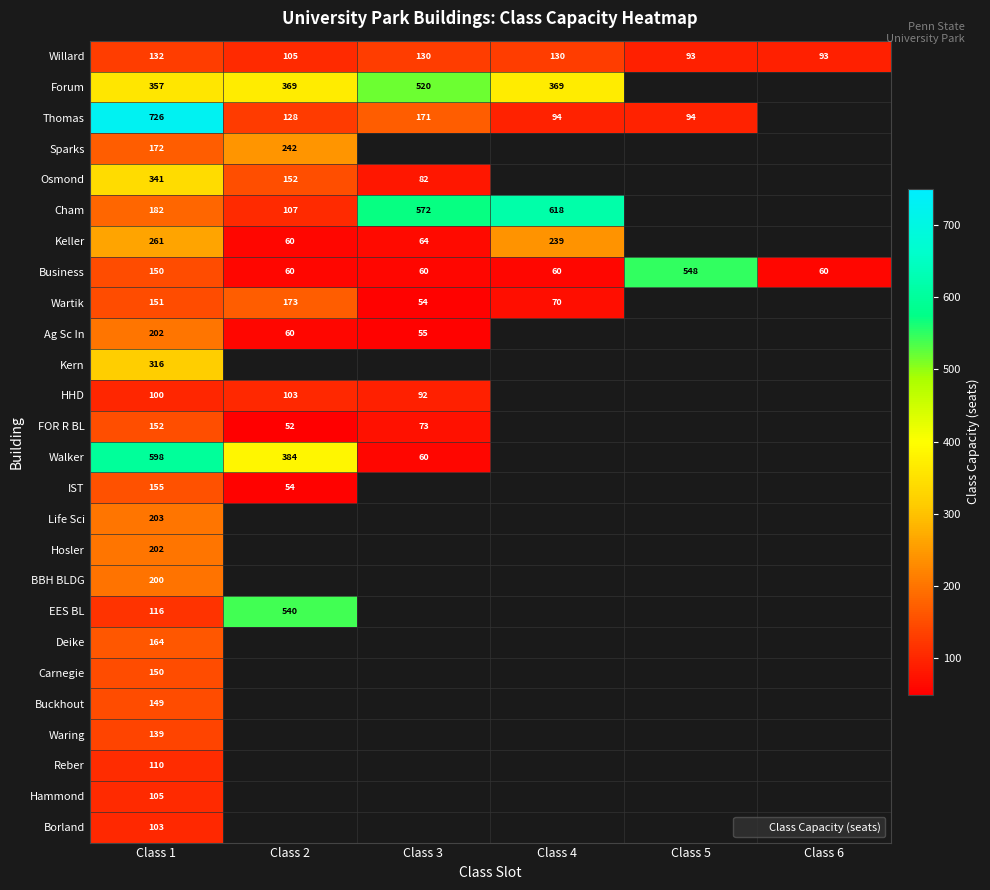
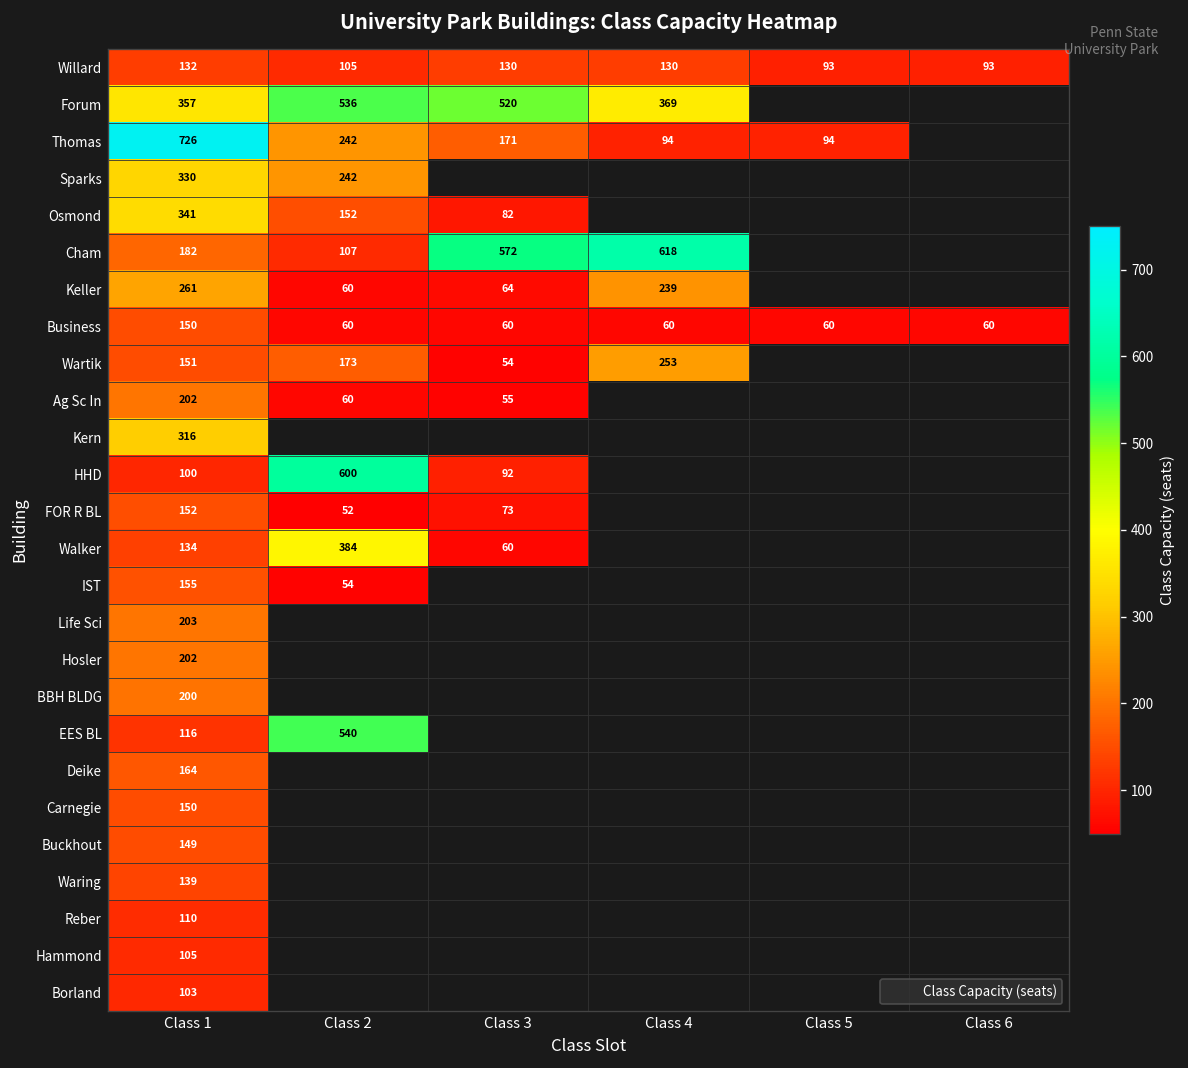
  {
    "Willard": {
      "Class 1": 132,
      "Class 2": 105,
      "Class 3": 130,
      "Class 4": 130,
      "Class 5": 93,
      "Class 6": 93
    },
    "Forum": {
      "Class 1": 357,
-     "Class 2": 369,
+     "Class 2": 536,
      "Class 3": 520,
      "Class 4": 369
    },
    "Thomas": {
      "Class 1": 726,
-     "Class 2": 128,
+     "Class 2": 242,
      "Class 3": 171,
      "Class 4": 94,
      "Class 5": 94
    },
    "Sparks": {
-     "Class 1": 172,
+     "Class 1": 330,
      "Class 2": 242
    },
    "Osmond": {
      "Class 1": 341,
      "Class 2": 152,
      "Class 3": 82
    },
    "Cham": {
      "Class 1": 182,
      "Class 2": 107,
      "Class 3": 572,
      "Class 4": 618
    },
    "Keller": {
      "Class 1": 261,
      "Class 2": 60,
      "Class 3": 64,
      "Class 4": 239
    },
    "Business": {
      "Class 1": 150,
      "Class 2": 60,
      "Class 3": 60,
      "Class 4": 60,
-     "Class 5": 548,
+     "Class 5": 60,
      "Class 6": 60
    },
    "Wartik": {
      "Class 1": 151,
      "Class 2": 173,
      "Class 3": 54,
-     "Class 4": 70
+     "Class 4": 253
    },
    "Ag Sc In": {
      "Class 1": 202,
      "Class 2": 60,
      "Class 3": 55
    },
    "Kern": {
      "Class 1": 316
    },
    "HHD": {
      "Class 1": 100,
-     "Class 2": 103,
+     "Class 2": 600,
      "Class 3": 92
    },
    "FOR R BL": {
      "Class 1": 152,
      "Class 2": 52,
      "Class 3": 73
    },
    "Walker": {
-     "Class 1": 598,
+     "Class 1": 134,
      "Class 2": 384,
      "Class 3": 60
    },
    "IST": {
      "Class 1": 155,
      "Class 2": 54
    },
    "Life Sci": {
      "Class 1": 203
    },
    "Hosler": {
      "Class 1": 202
    },
    "BBH BLDG": {
      "Class 1": 200
    },
    "EES BL": {
      "Class 1": 116,
      "Class 2": 540
    },
    "Deike": {
      "Class 1": 164
    },
    "Carnegie": {
      "Class 1": 150
    },
    "Buckhout": {
      "Class 1": 149
    },
    "Waring": {
      "Class 1": 139
    },
    "Reber": {
      "Class 1": 110
    },
    "Hammond": {
      "Class 1": 105
    },
    "Borland": {
      "Class 1": 103
    }
  }
